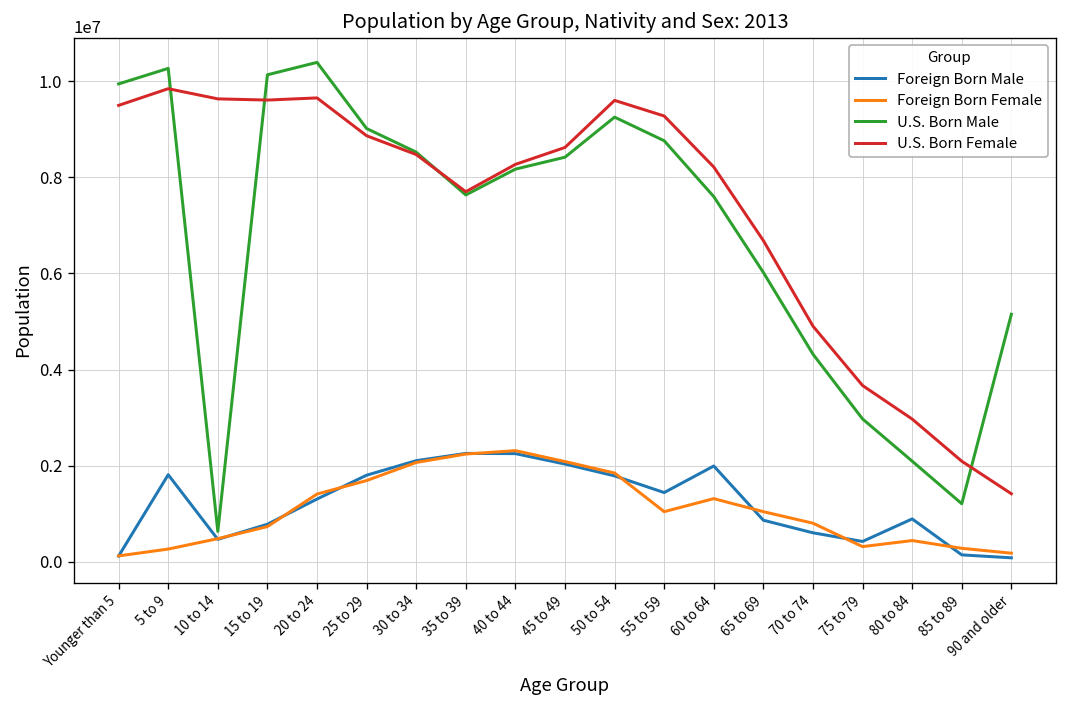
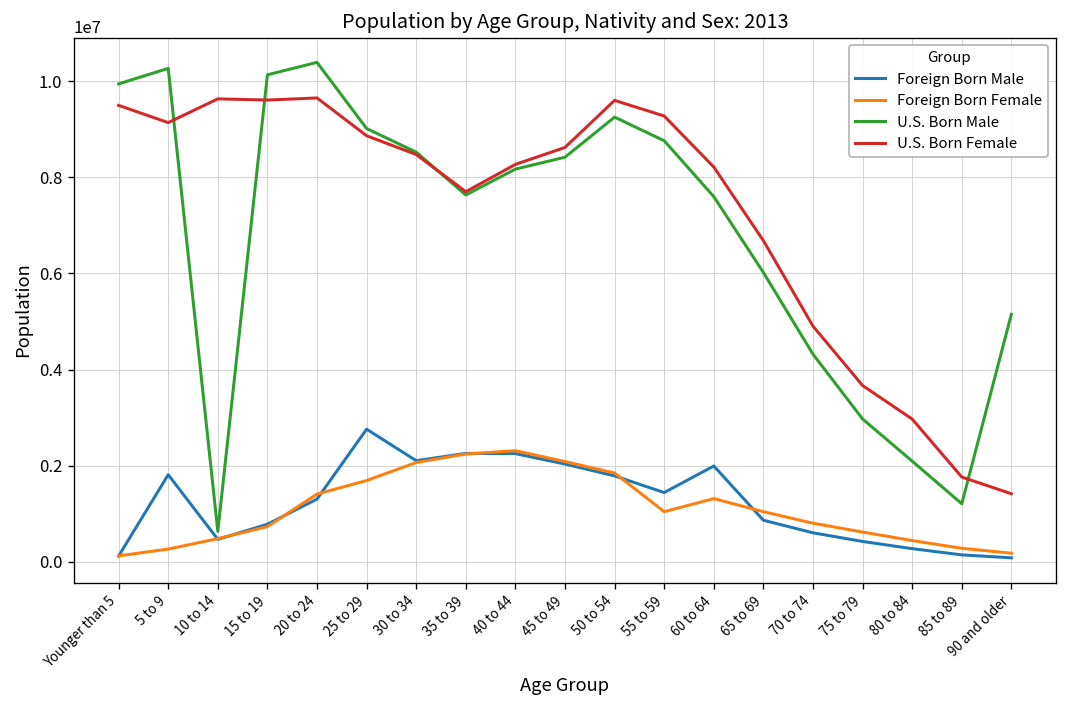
  {
    "Foreign Born Male": {
      "5 to 9": 1800000,
      "20 to 24": 1300000,
-     "25 to 29": 1800000,
+     "25 to 29": 2800000,
      "55 to 59": 1400000,
      "60 to 64": 2000000,
      "65 to 69": 900000,
      "70 to 74": 600000,
      "75 to 79": 400000,
-     "80 to 84": 900000,
+     "80 to 84": 300000,
      "85 to 89": 100000,
      "90 and older": 100000
    },
    "Foreign Born Female": {
      "5 to 9": 300000,
      "20 to 24": 1400000,
      "25 to 29": 1700000,
      "55 to 59": 1000000,
      "60 to 64": 1300000,
      "65 to 69": 1000000,
      "70 to 74": 800000,
-     "75 to 79": 300000,
+     "75 to 79": 600000,
      "80 to 84": 400000,
      "85 to 89": 300000,
      "90 and older": 200000
    },
    "U.S. Born Male": {
      "Younger than 5": 9900000,
      "5 to 9": 10300000,
      "10 to 14": 600000,
      "15 to 19": 10100000,
      "20 to 24": 10400000,
      "25 to 29": 9000000,
      "35 to 39": 7600000,
      "40 to 44": 8200000,
      "45 to 49": 8400000,
      "50 to 54": 9300000,
      "55 to 59": 8800000,
      "60 to 64": 7600000,
      "65 to 69": 6000000,
      "70 to 74": 4300000,
      "75 to 79": 3000000,
      "80 to 84": 2100000,
      "85 to 89": 1200000,
      "90 and older": 5100000
    },
    "U.S. Born Female": {
      "Younger than 5": 9500000,
-     "5 to 9": 9800000,
+     "5 to 9": 9100000,
      "10 to 14": 9600000,
      "15 to 19": 9600000,
      "20 to 24": 9700000,
      "25 to 29": 8900000,
      "35 to 39": 7700000,
      "40 to 44": 8300000,
      "45 to 49": 8600000,
      "50 to 54": 9600000,
      "55 to 59": 9300000,
      "60 to 64": 8200000,
      "65 to 69": 6700000,
      "70 to 74": 4900000,
      "75 to 79": 3700000,
      "80 to 84": 3000000,
-     "85 to 89": 2100000,
+     "85 to 89": 1800000,
      "90 and older": 1400000
    }
  }
